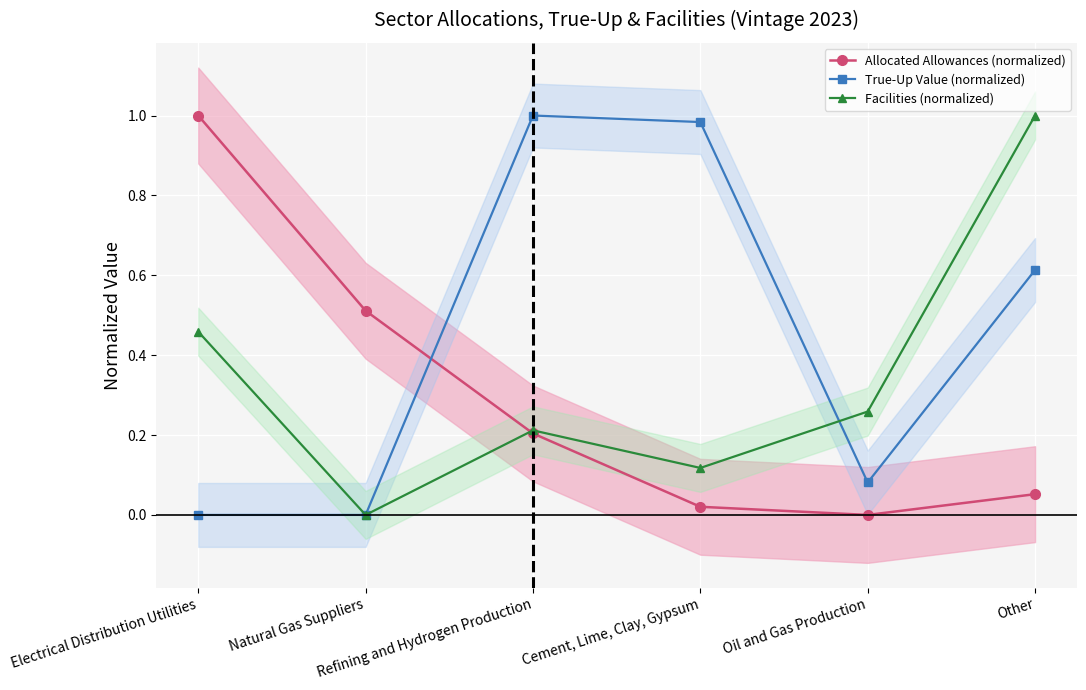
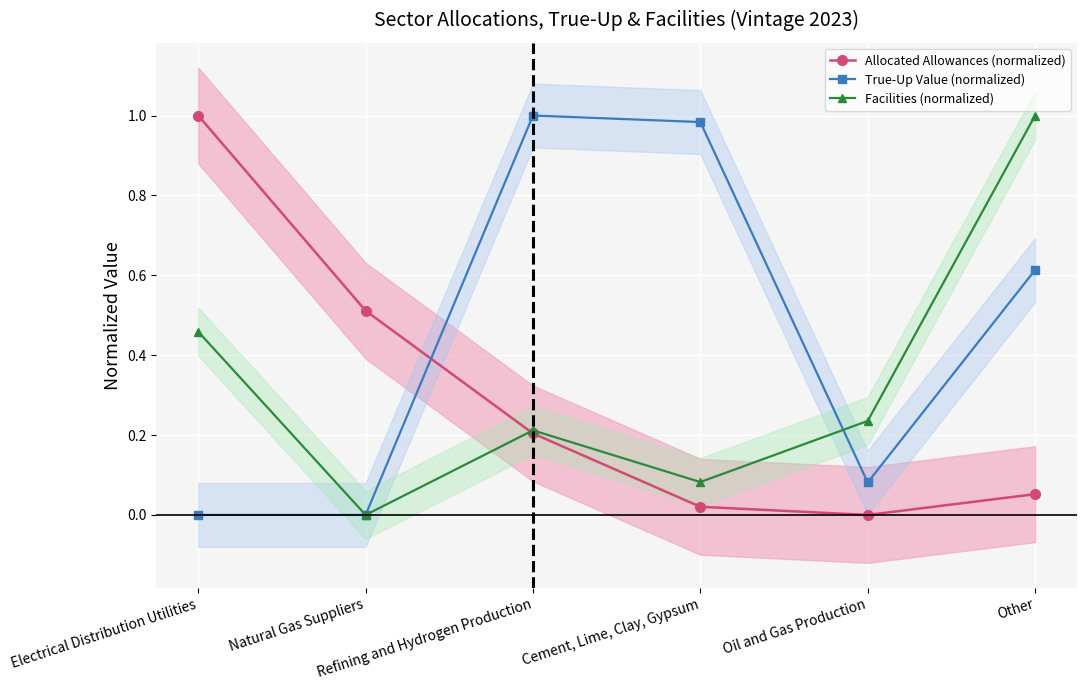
  {
    "Allocated Allowances (normalized)": {
      "Electrical Distribution Utilities": 1.00,
      "Natural Gas Suppliers": 0.51,
      "Refining and Hydrogen Production": 0.20,
      "Cement, Lime, Clay, Gypsum": 0.02,
      "Oil and Gas Production": 0.00,
      "Other": 0.05
    },
    "True-Up Value (normalized)": {
      "Electrical Distribution Utilities": 0.00,
      "Refining and Hydrogen Production": 1.00,
      "Cement, Lime, Clay, Gypsum": 0.98,
      "Oil and Gas Production": 0.08,
      "Other": 0.61
    },
    "Facilities (normalized)": {
      "Electrical Distribution Utilities": 0.46,
      "Refining and Hydrogen Production": 0.21,
-     "Cement, Lime, Clay, Gypsum": 0.12,
-     "Oil and Gas Production": 0.26,
+     "Cement, Lime, Clay, Gypsum": 0.08,
+     "Oil and Gas Production": 0.24,
      "Other": 1.00
    }
  }
